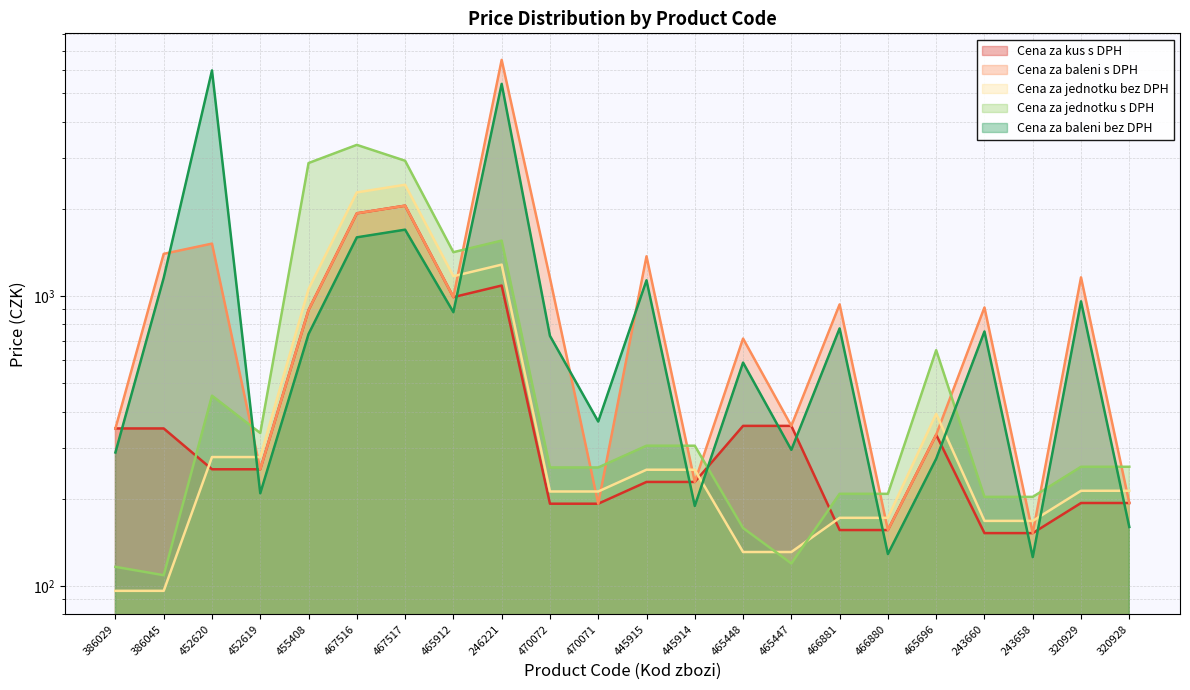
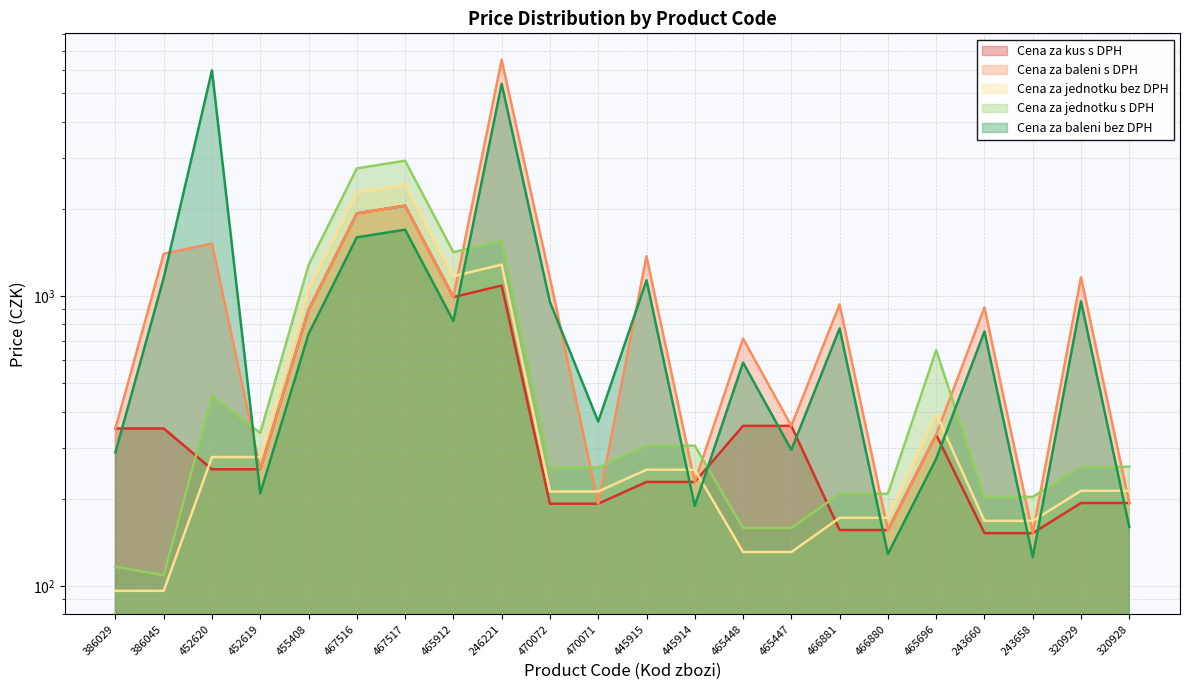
  {
    "Cena za jednotku s DPH": {
      "386029": 117,
      "386045": 109,
      "452620": 450,
      "452619": 340,
-     "455408": 2900,
-     "467516": 3300,
+     "455408": 1300,
+     "467516": 2800,
      "467517": 2900,
      "465912": 1400,
      "246221": 1600,
      "470072": 260,
      "470071": 260,
      "445915": 300,
      "445914": 300,
      "465448": 160,
-     "465447": 120,
+     "465447": 160,
      "466881": 210,
      "466880": 210,
      "465696": 650,
      "243660": 200,
      "243658": 200,
      "320929": 260,
      "320928": 260
    },
    "Cena za baleni bez DPH": {
      "386029": 290,
      "386045": 1160,
      "452620": 6000,
      "452619": 210,
      "455408": 740,
      "467516": 1600,
      "467517": 1700,
-     "465912": 880,
+     "465912": 820,
      "246221": 5400,
-     "470072": 730,
+     "470072": 950,
      "470071": 370,
      "445915": 1130,
      "445914": 190,
      "465448": 590,
      "465447": 300,
      "466881": 770,
      "466880": 130,
      "465696": 270,
      "243660": 760,
      "243658": 126,
      "320929": 960,
      "320928": 160
    }
  }
